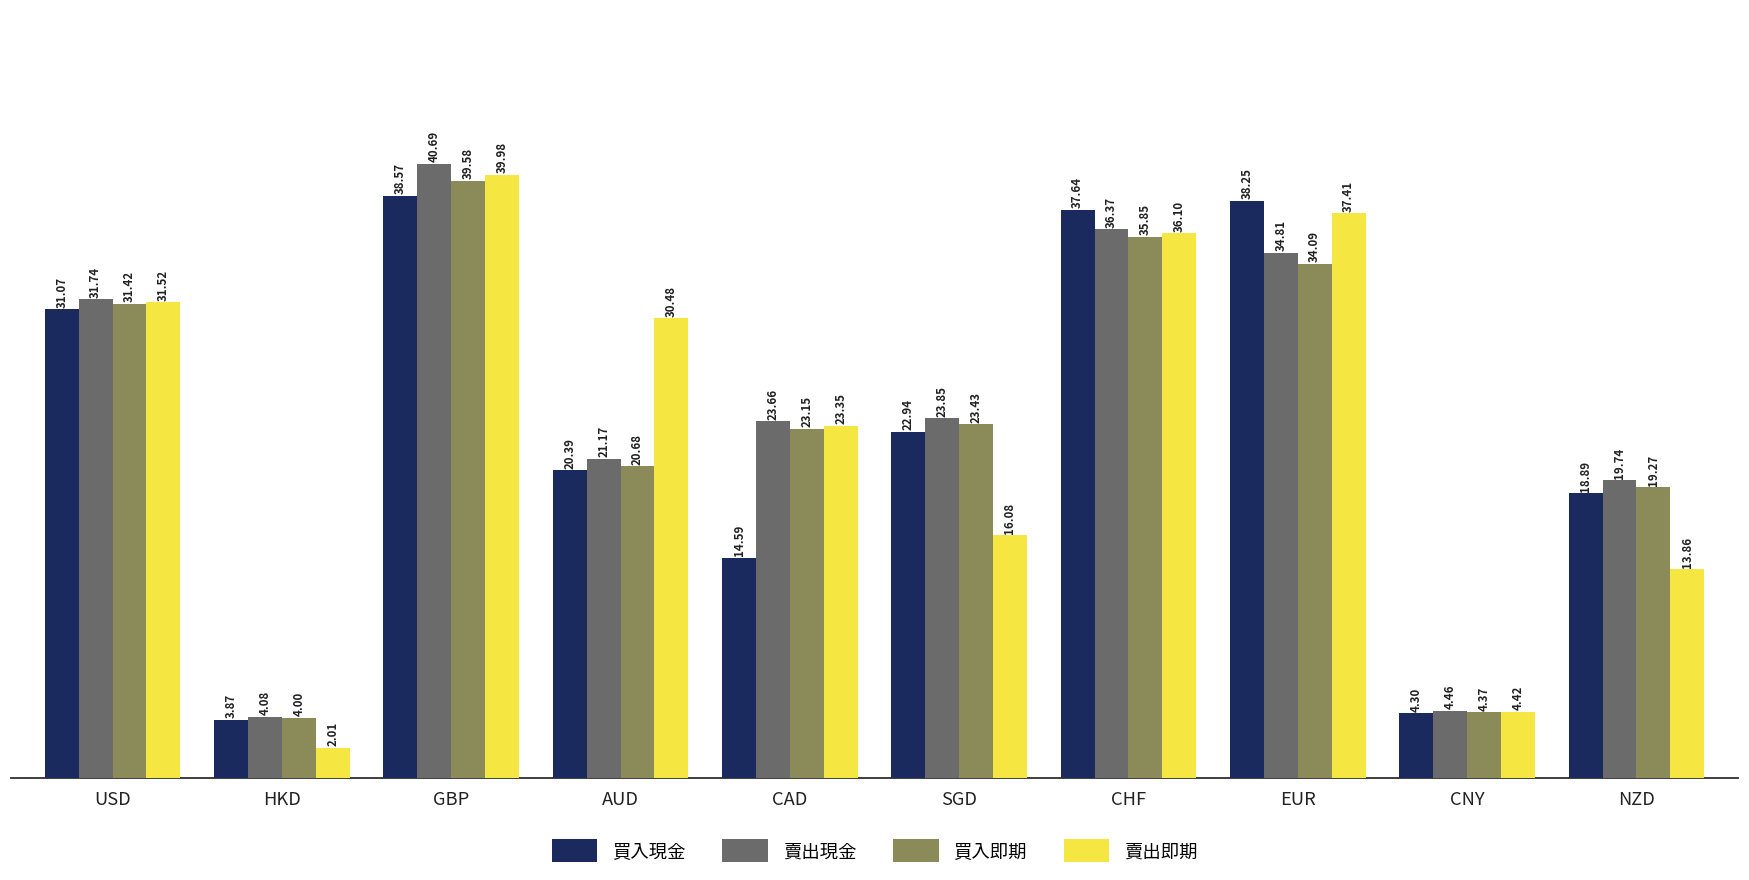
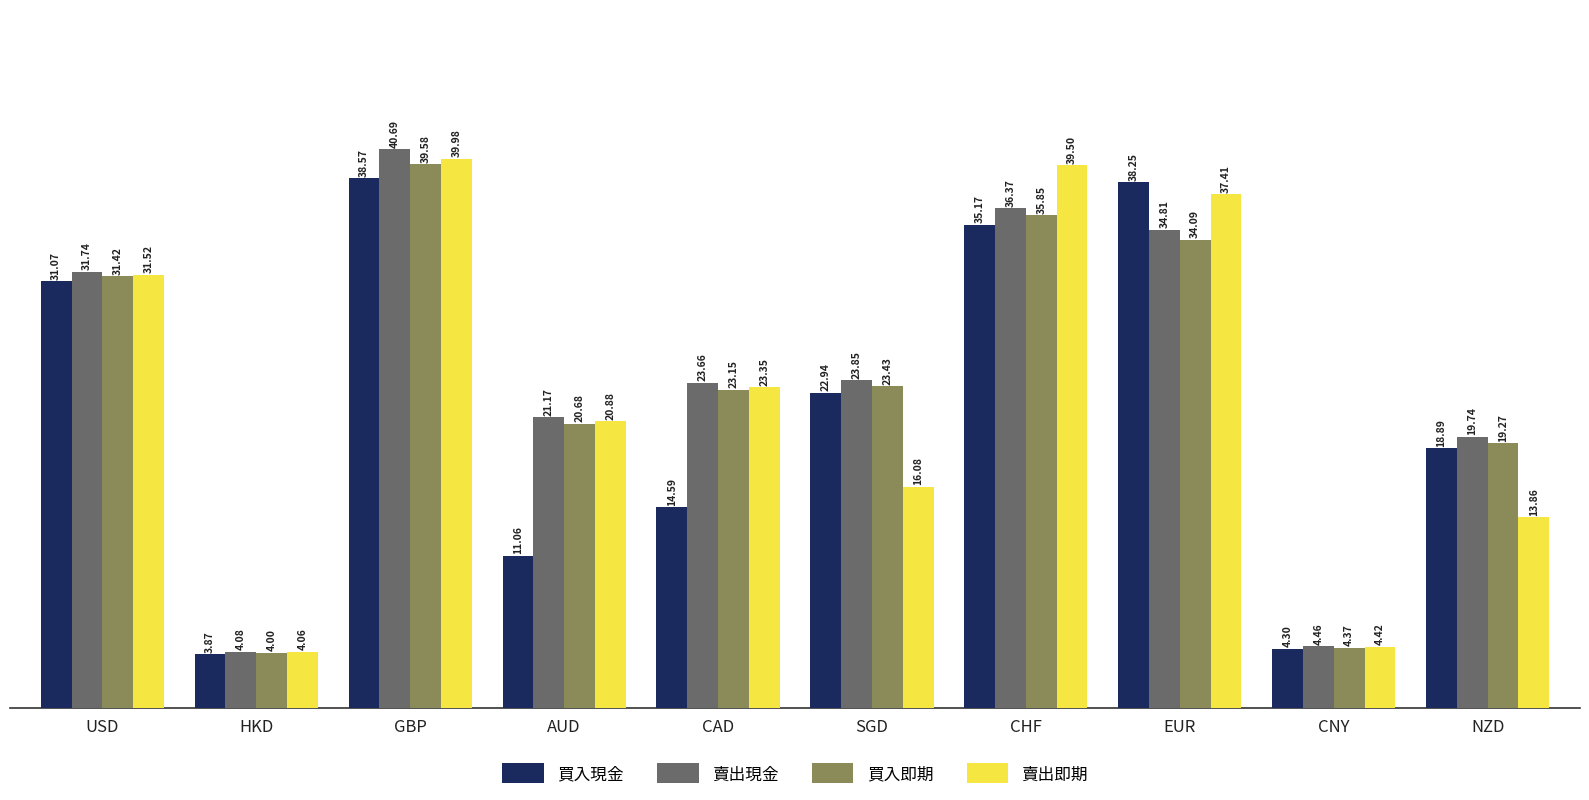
  {
    "買入現金": {
      "USD": 31.07,
      "HKD": 3.87,
      "GBP": 38.57,
-     "AUD": 20.39,
+     "AUD": 11.06,
      "CAD": 14.59,
      "SGD": 22.94,
-     "CHF": 37.64,
+     "CHF": 35.17,
      "EUR": 38.25,
      "CNY": 4.30,
      "NZD": 18.89
    },
    "賣出即期": {
      "USD": 31.52,
-     "HKD": 2.01,
+     "HKD": 4.06,
      "GBP": 39.98,
-     "AUD": 30.48,
+     "AUD": 20.88,
      "CAD": 23.35,
      "SGD": 16.08,
-     "CHF": 36.10,
+     "CHF": 39.50,
      "EUR": 37.41,
      "CNY": 4.42,
      "NZD": 13.86
    }
  }
